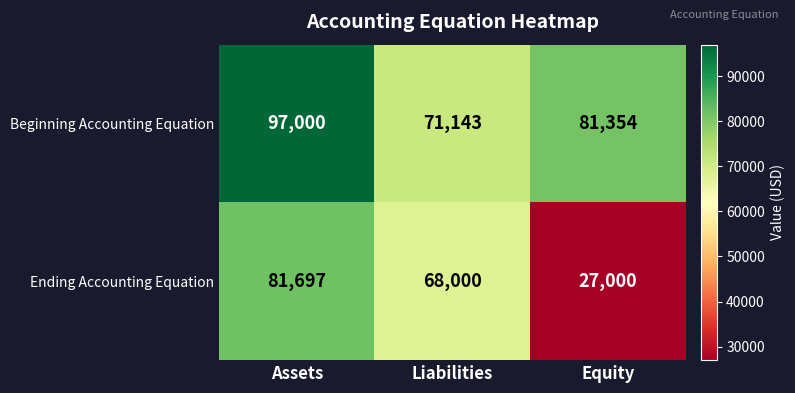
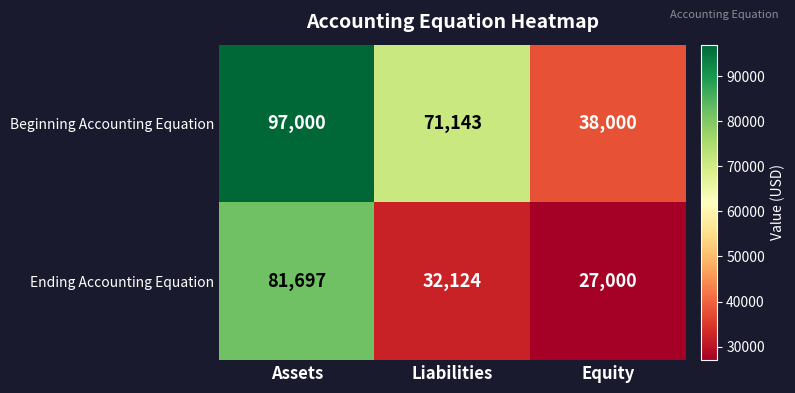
  {
    "Beginning Accounting Equation": {
      "Assets": "97,000",
      "Liabilities": "71,143",
-     "Equity": "81,354"
+     "Equity": "38,000"
    },
    "Ending Accounting Equation": {
      "Assets": "81,697",
-     "Liabilities": "68,000",
+     "Liabilities": "32,124",
      "Equity": "27,000"
    }
  }
